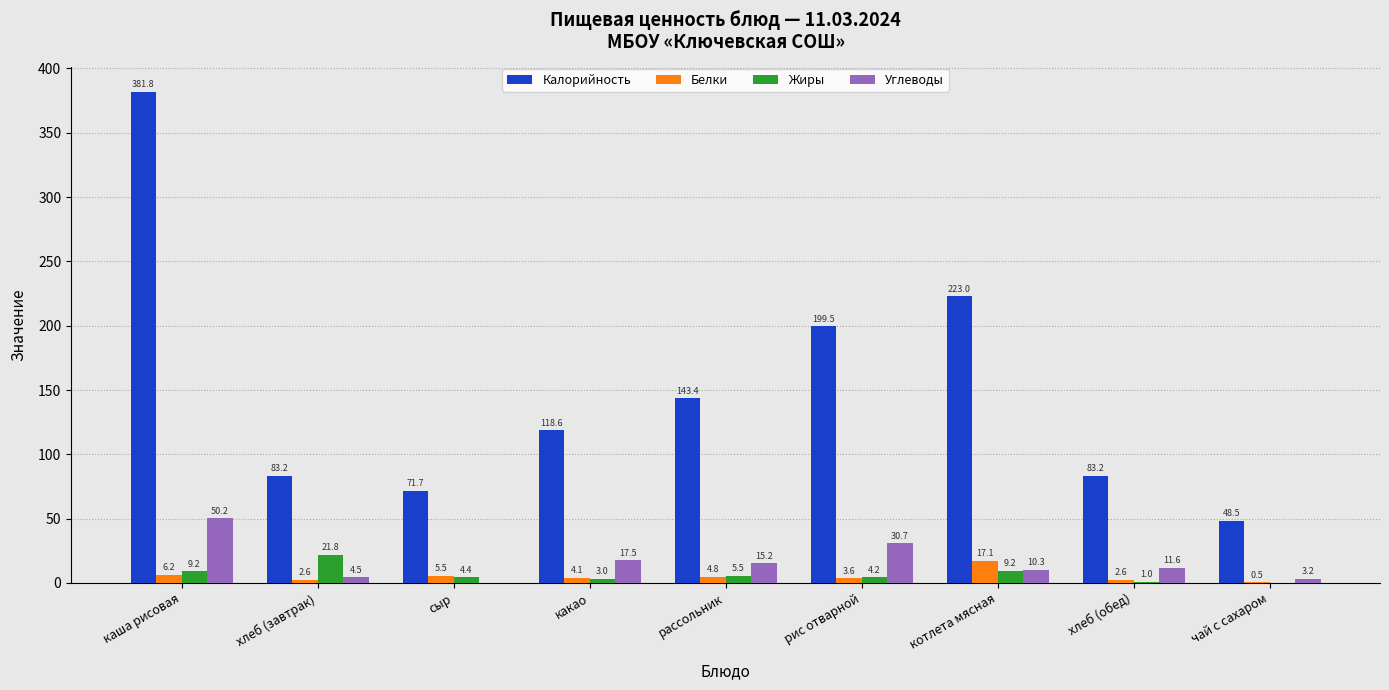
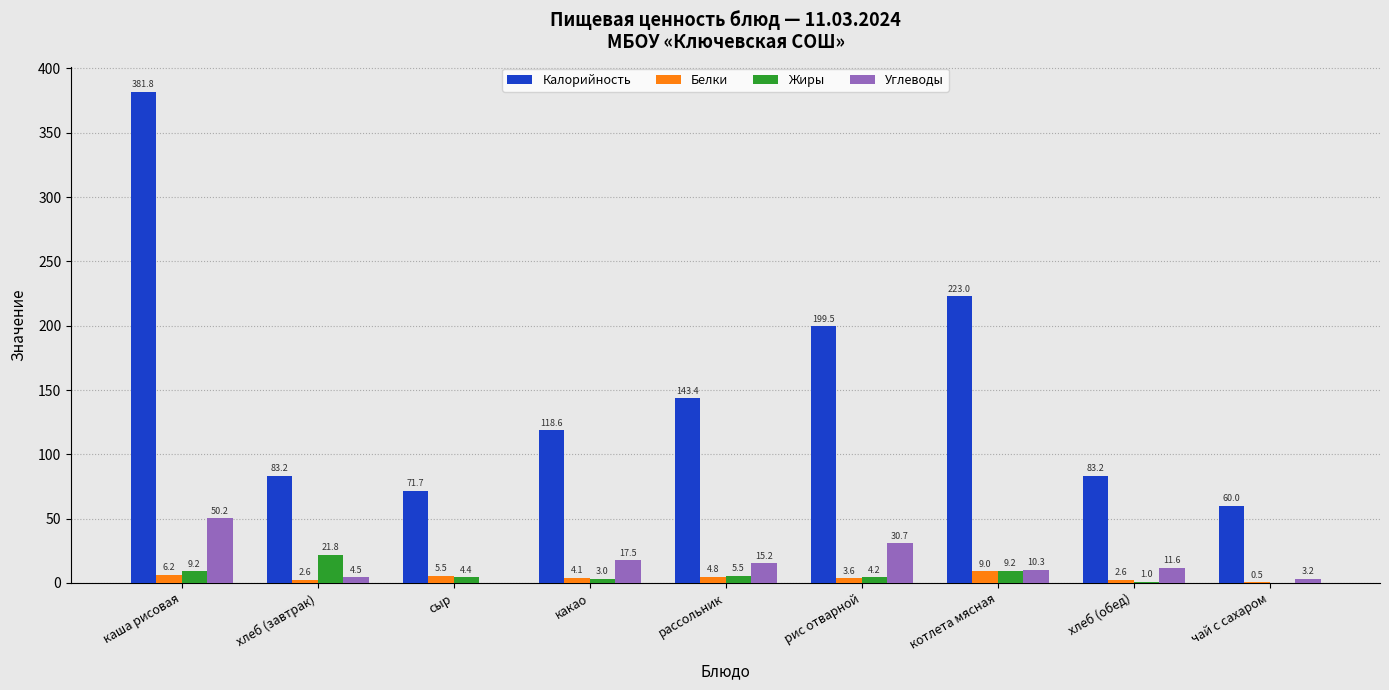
  {
    "Калорийность": {
      "каша рисовая": 381.8,
      "хлеб (завтрак)": 83.2,
      "сыр": 71.7,
      "какао": 118.6,
      "рассольник": 143.4,
      "рис отварной": 199.5,
      "котлета мясная": 223.0,
      "хлеб (обед)": 83.2,
-     "чай с сахаром": 48.5
+     "чай с сахаром": 60.0
    },
    "Белки": {
      "каша рисовая": 6.2,
      "хлеб (завтрак)": 2.6,
      "сыр": 5.5,
      "какао": 4.1,
      "рассольник": 4.8,
      "рис отварной": 3.6,
-     "котлета мясная": 17.1,
+     "котлета мясная": 9.0,
      "хлеб (обед)": 2.6,
      "чай с сахаром": 0.5
    },
    "Жиры": {
      "каша рисовая": 9.2,
      "хлеб (завтрак)": 21.8,
      "сыр": 4.4,
      "какао": 3.0,
      "рассольник": 5.5,
      "рис отварной": 4.2,
      "котлета мясная": 9.2,
      "хлеб (обед)": 1.0
    },
    "Углеводы": {
      "каша рисовая": 50.2,
      "хлеб (завтрак)": 4.5,
      "какао": 17.5,
      "рассольник": 15.2,
      "рис отварной": 30.7,
      "котлета мясная": 10.3,
      "хлеб (обед)": 11.6,
      "чай с сахаром": 3.2
    }
  }
